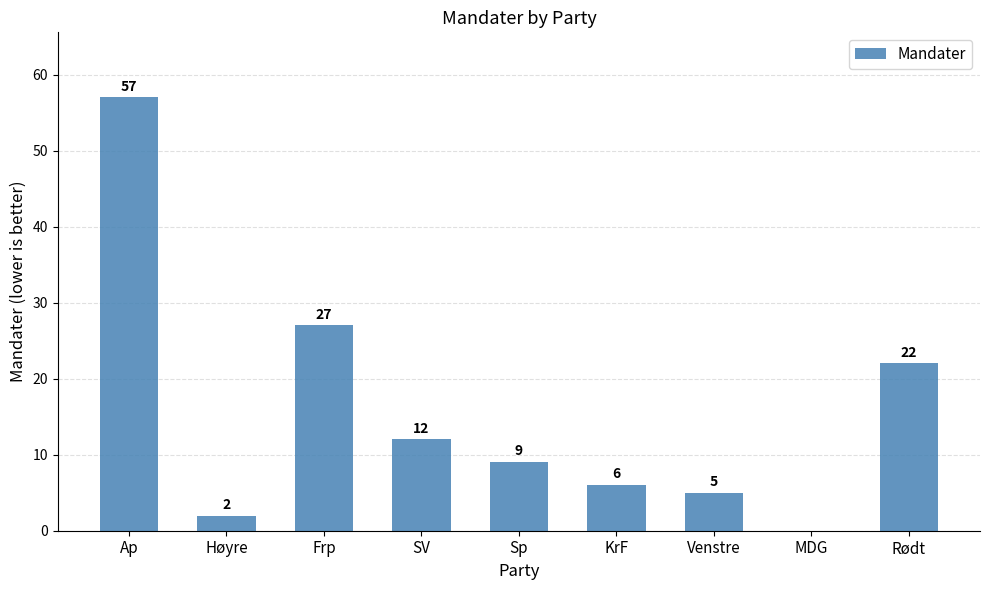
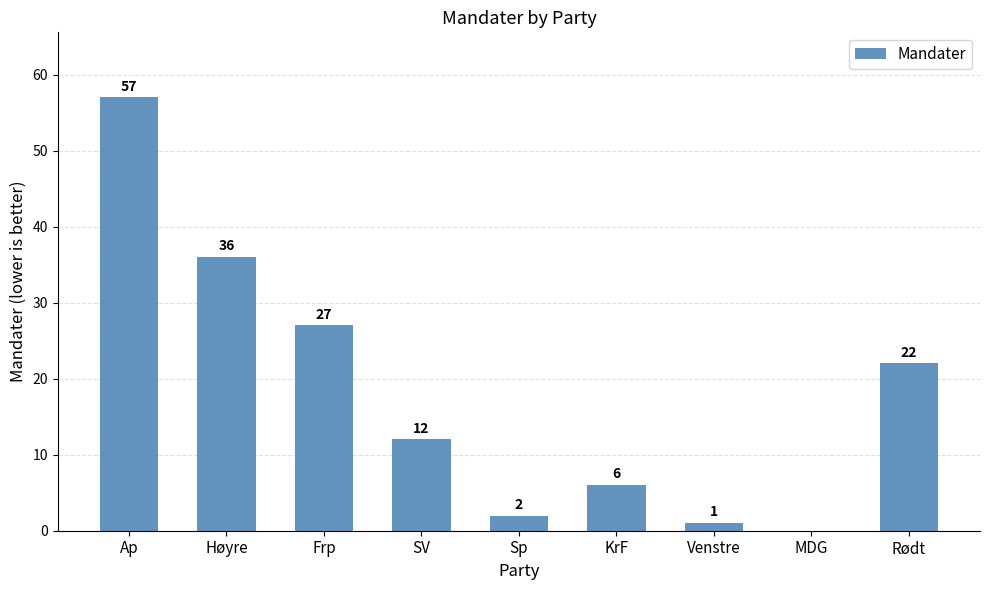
  {
    "Ap": 57,
-   "Høyre": 2,
+   "Høyre": 36,
    "Frp": 27,
    "SV": 12,
-   "Sp": 9,
+   "Sp": 2,
    "KrF": 6,
-   "Venstre": 5,
+   "Venstre": 1,
    "Rødt": 22
  }
